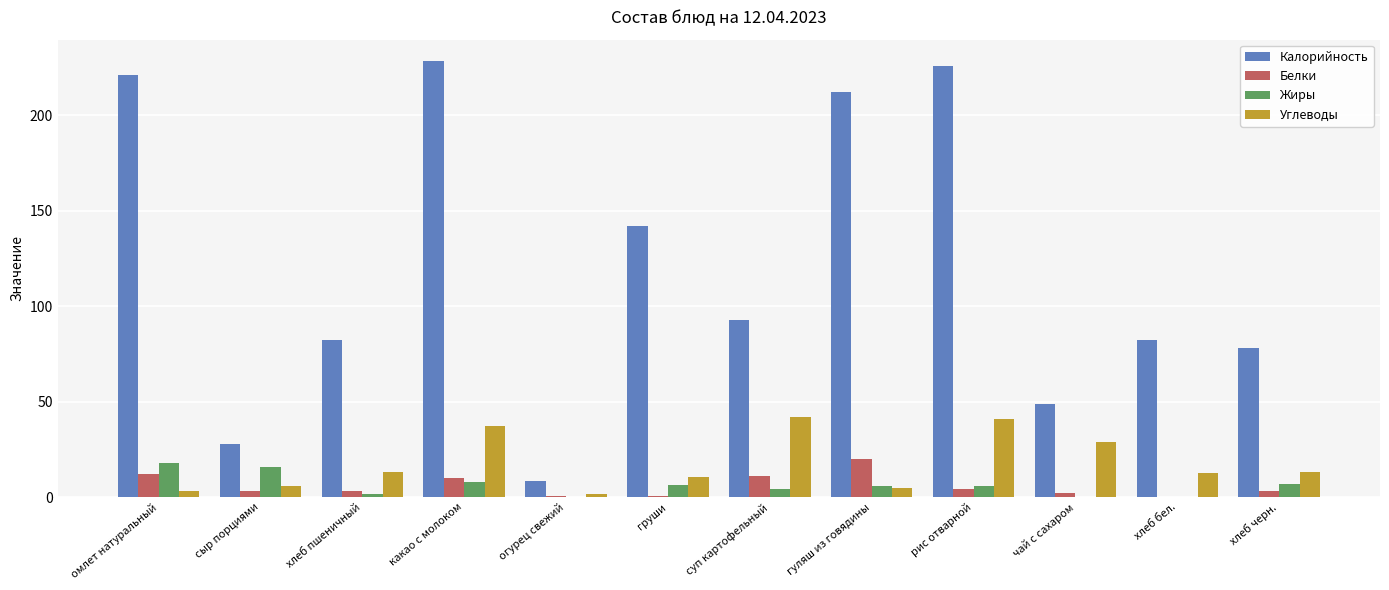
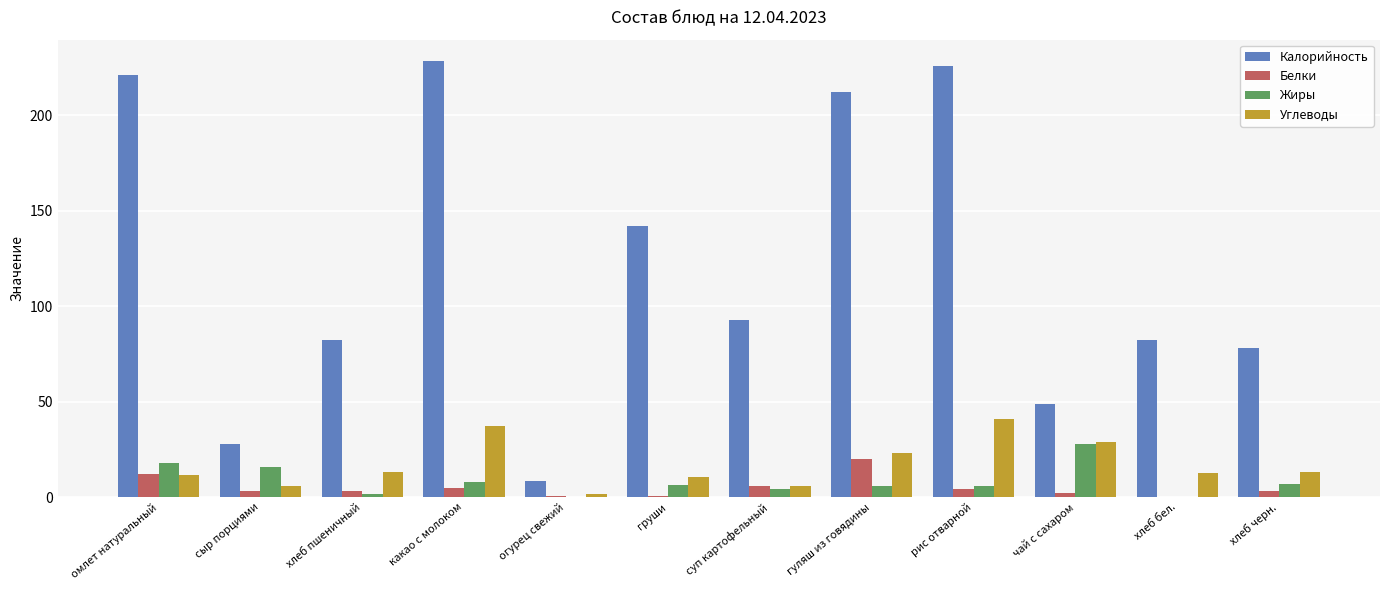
  {
    "Калорийность": {
      "омлет натуральный": 221,
      "сыр порциями": 28,
      "хлеб пшеничный": 82,
      "какао с молоком": 228,
      "огурец свежий": 8,
      "груши": 142,
      "суп картофельный": 93,
      "гуляш из говядины": 212,
      "рис отварной": 226,
      "чай с сахаром": 49,
      "хлеб бел.": 82,
      "хлеб черн.": 78
    },
    "Белки": {
      "омлет натуральный": 12,
      "сыр порциями": 3,
      "хлеб пшеничный": 3,
-     "какао с молоком": 10,
-     "суп картофельный": 11,
+     "какао с молоком": 5,
+     "суп картофельный": 6,
      "гуляш из говядины": 20,
      "рис отварной": 4,
      "чай с сахаром": 2,
      "хлеб черн.": 3
    },
    "Жиры": {
      "омлет натуральный": 18,
      "сыр порциями": 16,
      "хлеб пшеничный": 1,
      "какао с молоком": 8,
      "груши": 6,
      "суп картофельный": 4,
      "гуляш из говядины": 6,
      "рис отварной": 6,
-     "чай с сахаром": 0,
+     "чай с сахаром": 28,
      "хлеб бел.": 0,
      "хлеб черн.": 7
    },
    "Углеводы": {
-     "омлет натуральный": 3,
+     "омлет натуральный": 11,
      "сыр порциями": 6,
      "хлеб пшеничный": 13,
      "какао с молоком": 37,
      "огурец свежий": 2,
      "груши": 10,
-     "суп картофельный": 42,
-     "гуляш из говядины": 5,
+     "суп картофельный": 6,
+     "гуляш из говядины": 23,
      "рис отварной": 41,
      "чай с сахаром": 29,
      "хлеб бел.": 12,
      "хлеб черн.": 13
    }
  }
